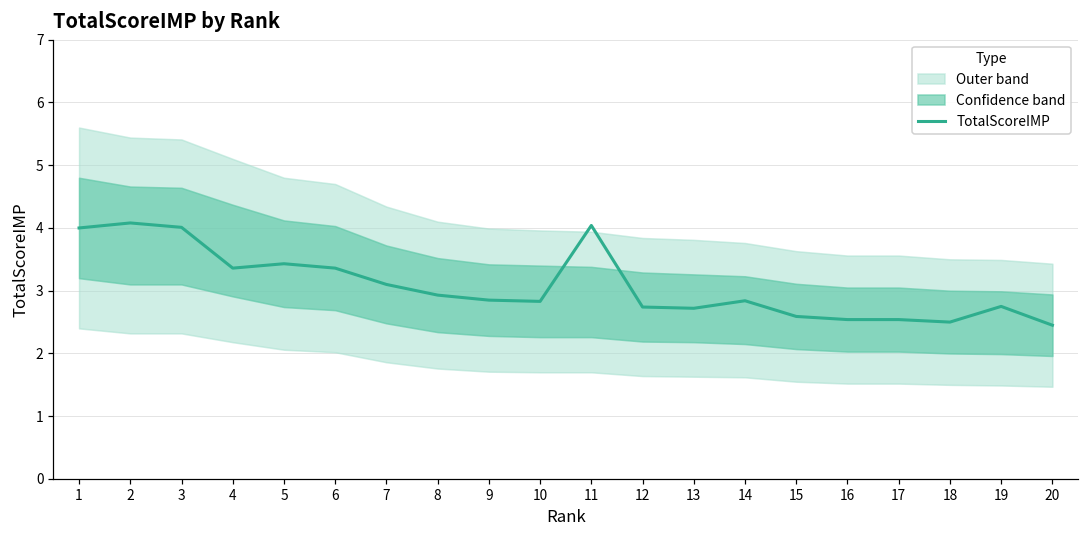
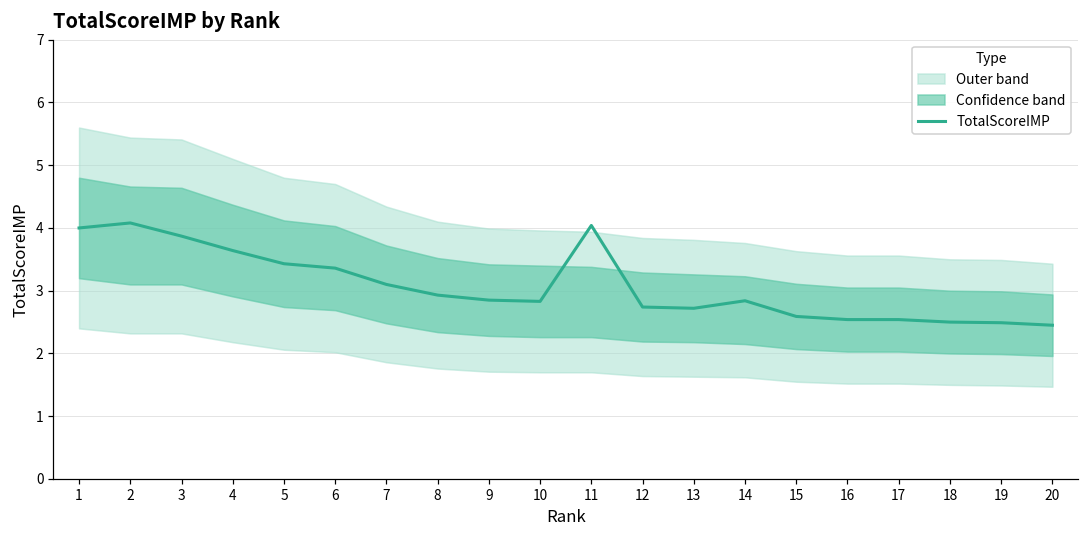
  {
    "TotalScoreIMP": {
      "1": 4.0,
      "2": 4.1,
-     "3": 4.0,
-     "4": 3.4,
+     "3": 3.9,
+     "4": 3.6,
      "5": 3.4,
      "6": 3.4,
      "7": 3.1,
      "8": 2.9,
      "9": 2.9,
      "10": 2.8,
      "11": 4.0,
      "12": 2.7,
      "13": 2.7,
      "14": 2.8,
      "15": 2.6,
      "16": 2.5,
      "17": 2.5,
      "18": 2.5,
-     "19": 2.8,
+     "19": 2.5,
      "20": 2.5
    }
  }
